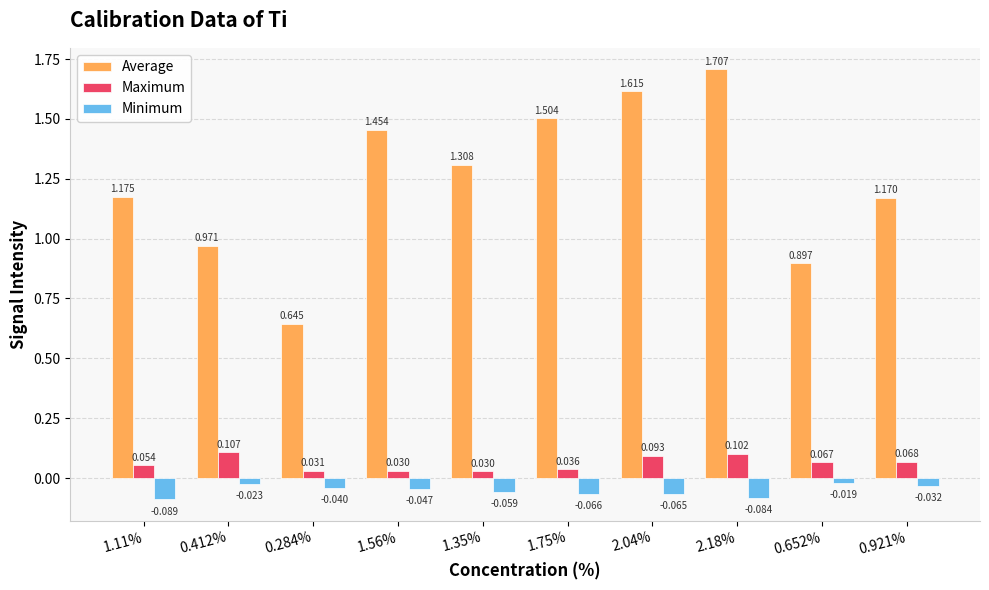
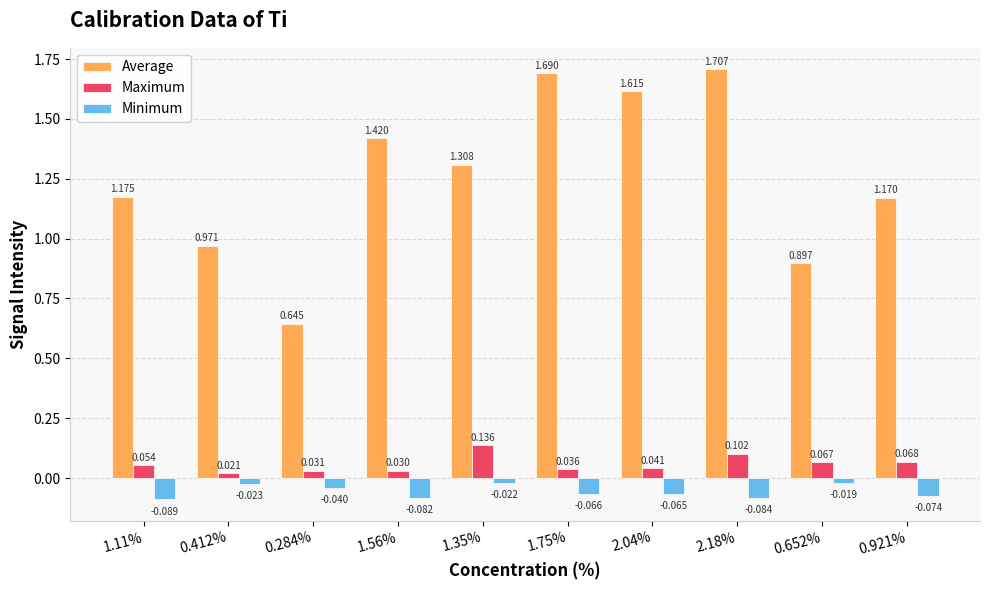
  {
    "Average": {
      "1.11%": 1.175,
      "0.412%": 0.971,
      "0.284%": 0.645,
-     "1.56%": 1.454,
+     "1.56%": 1.420,
      "1.35%": 1.308,
-     "1.75%": 1.504,
+     "1.75%": 1.690,
      "2.04%": 1.615,
      "2.18%": 1.707,
      "0.652%": 0.897,
      "0.921%": 1.170
    },
    "Maximum": {
      "1.11%": 0.054,
-     "0.412%": 0.107,
+     "0.412%": 0.021,
      "0.284%": 0.031,
      "1.56%": 0.030,
-     "1.35%": 0.030,
+     "1.35%": 0.136,
      "1.75%": 0.036,
-     "2.04%": 0.093,
+     "2.04%": 0.041,
      "2.18%": 0.102,
      "0.652%": 0.067,
      "0.921%": 0.068
    },
    "Minimum": {
      "1.11%": -0.089,
      "0.412%": -0.023,
      "0.284%": -0.040,
-     "1.56%": -0.047,
-     "1.35%": -0.059,
+     "1.56%": -0.082,
+     "1.35%": -0.022,
      "1.75%": -0.066,
      "2.04%": -0.065,
      "2.18%": -0.084,
      "0.652%": -0.019,
-     "0.921%": -0.032
+     "0.921%": -0.074
    }
  }
